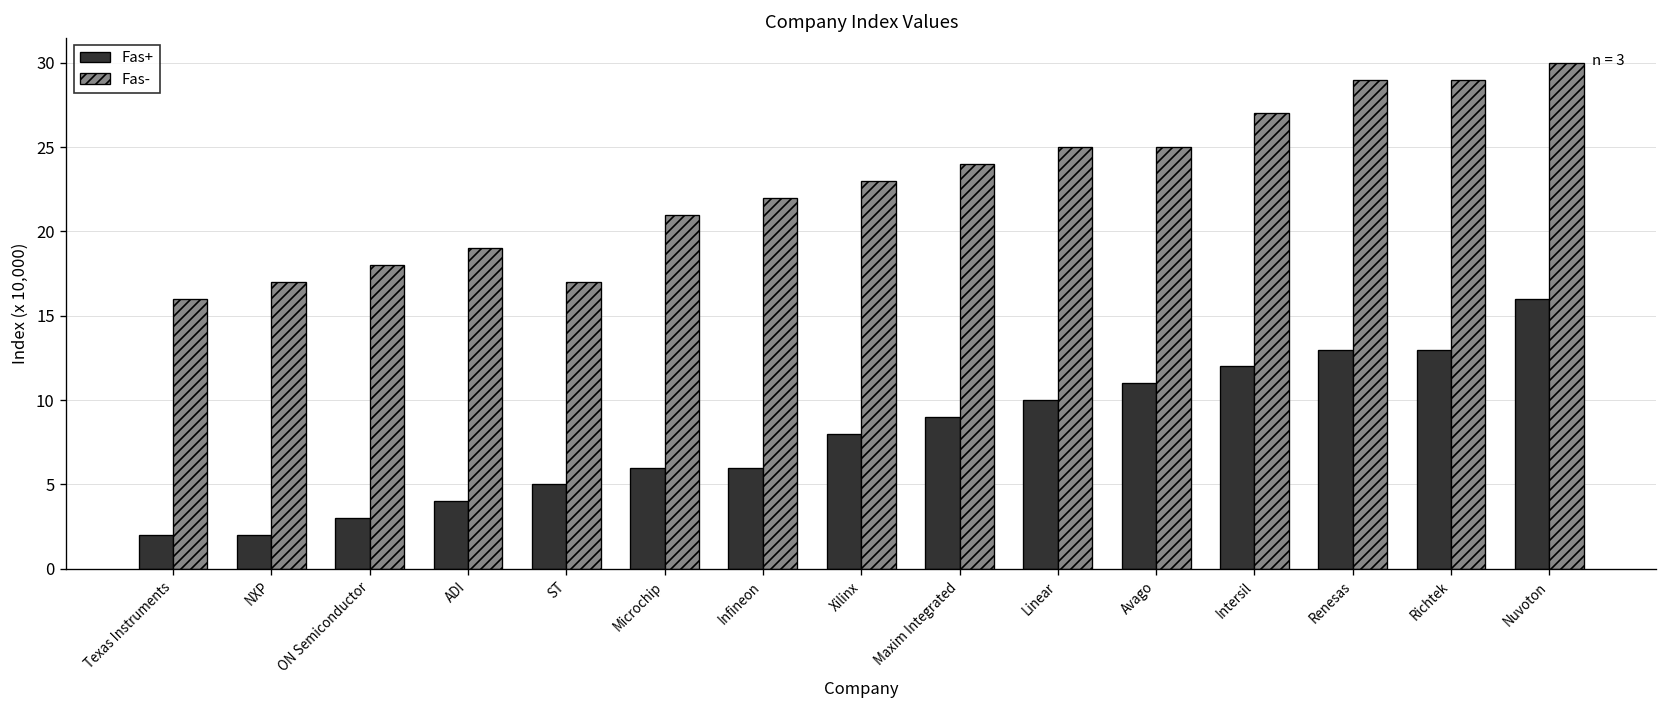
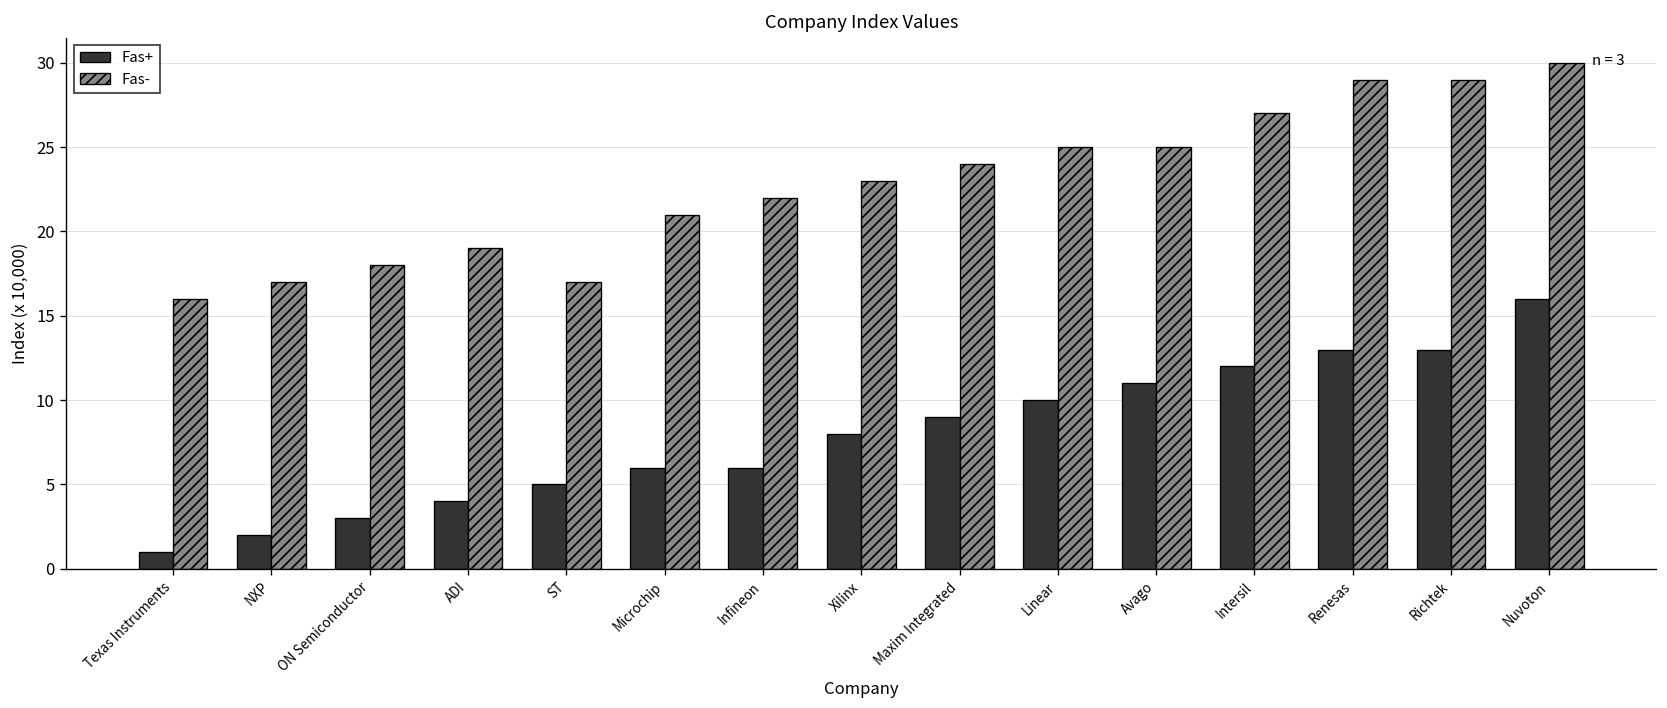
  {
    "Fas+": {
-     "Texas Instruments": 2,
+     "Texas Instruments": 1,
      "NXP": 2,
      "ON Semiconductor": 3,
      "ADI": 4,
      "ST": 5,
      "Microchip": 6,
      "Infineon": 6,
      "Xilinx": 8,
      "Maxim Integrated": 9,
      "Linear": 10,
      "Avago": 11,
      "Intersil": 12,
      "Renesas": 13,
      "Richtek": 13,
      "Nuvoton": 16
    },
    "Fas-": {
      "Texas Instruments": 16,
      "NXP": 17,
      "ON Semiconductor": 18,
      "ADI": 19,
      "ST": 17,
      "Microchip": 21,
      "Infineon": 22,
      "Xilinx": 23,
      "Maxim Integrated": 24,
      "Linear": 25,
      "Avago": 25,
      "Intersil": 27,
      "Renesas": 29,
      "Richtek": 29
    }
  }
